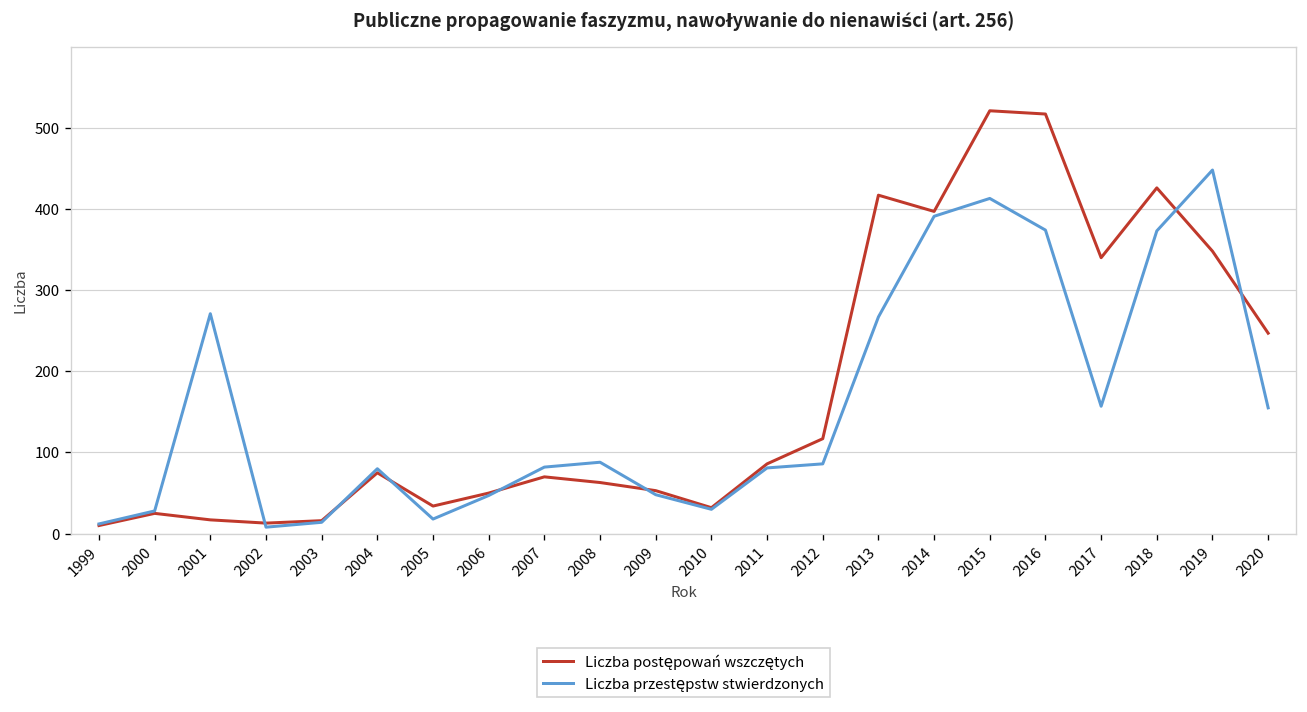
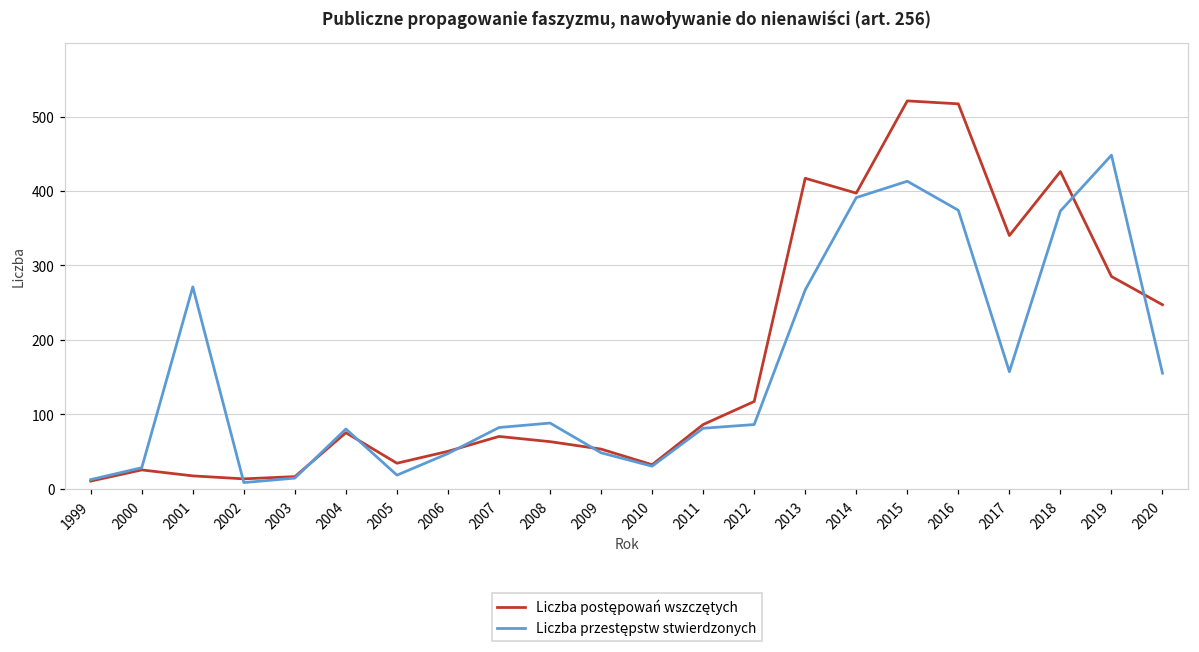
  {
    "Liczba postępowań wszczętych": {
      "2001": 20,
      "2002": 10,
      "2004": 80,
      "2005": 30,
      "2007": 70,
      "2008": 60,
      "2009": 50,
      "2011": 90,
      "2012": 120,
      "2013": 420,
      "2014": 400,
      "2015": 520,
      "2016": 520,
      "2017": 340,
      "2018": 430,
-     "2019": 350,
+     "2019": 290,
      "2020": 250
    },
    "Liczba przestępstw stwierdzonych": {
      "2001": 270,
      "2002": 10,
      "2004": 80,
      "2005": 20,
      "2007": 80,
      "2008": 90,
      "2009": 50,
      "2011": 80,
      "2012": 90,
      "2013": 270,
      "2014": 390,
      "2015": 410,
      "2016": 370,
      "2017": 160,
      "2018": 370,
      "2019": 450,
      "2020": 160
    }
  }
